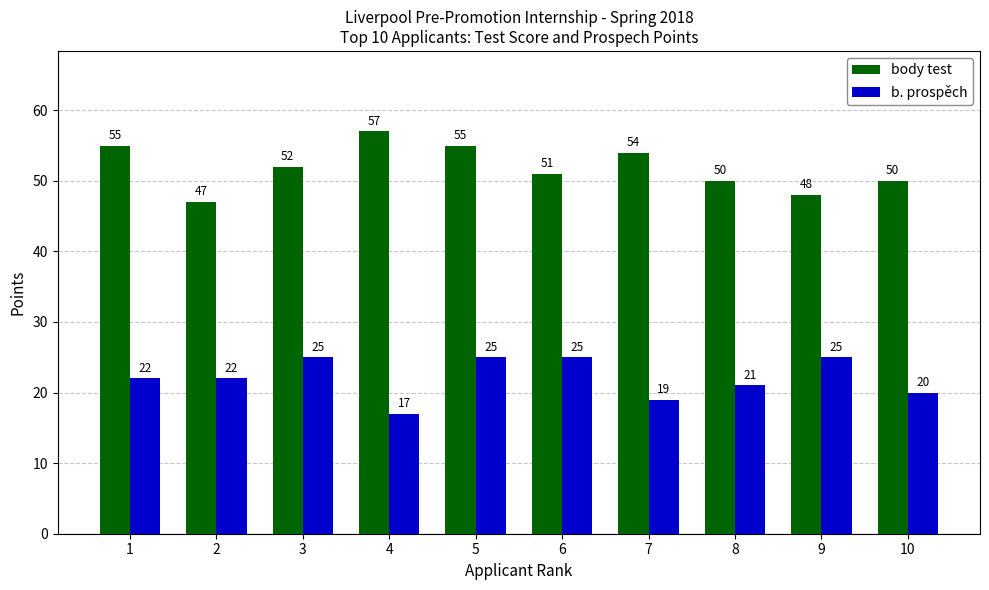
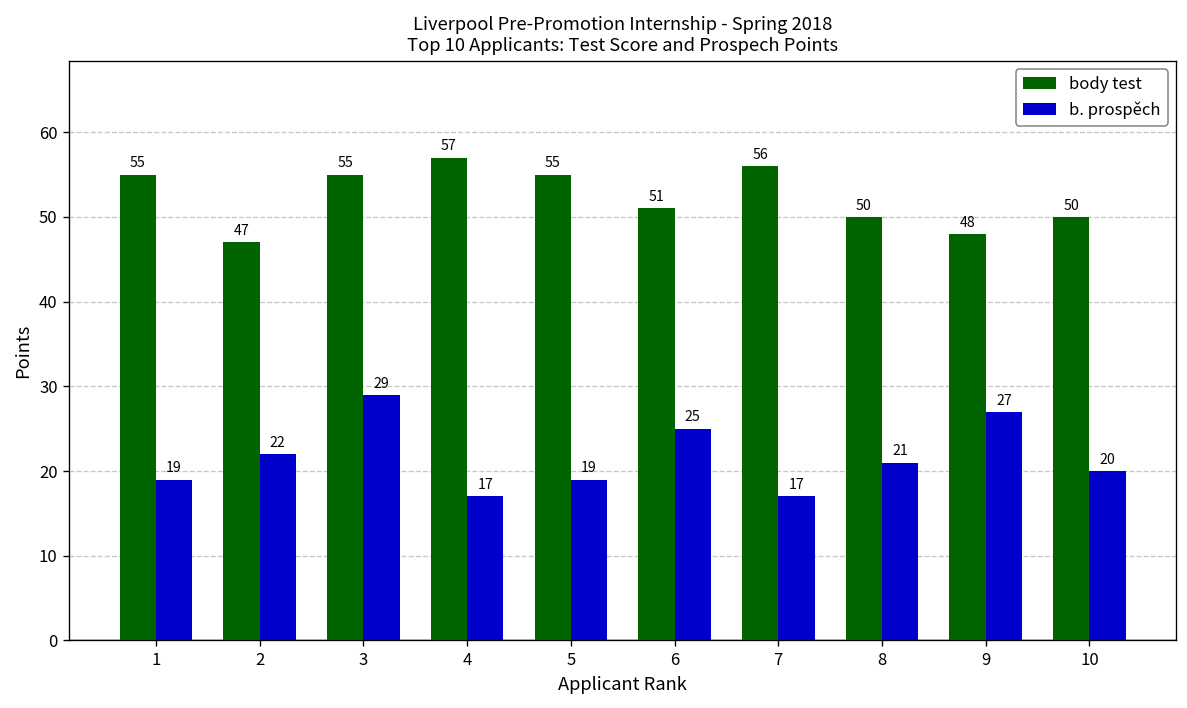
  {
    "body test": {
      "1": 55,
      "2": 47,
-     "3": 52,
+     "3": 55,
      "4": 57,
      "5": 55,
      "6": 51,
-     "7": 54,
+     "7": 56,
      "8": 50,
      "9": 48,
      "10": 50
    },
    "b. prospěch": {
-     "1": 22,
+     "1": 19,
      "2": 22,
-     "3": 25,
+     "3": 29,
      "4": 17,
-     "5": 25,
+     "5": 19,
      "6": 25,
-     "7": 19,
+     "7": 17,
      "8": 21,
-     "9": 25,
+     "9": 27,
      "10": 20
    }
  }
